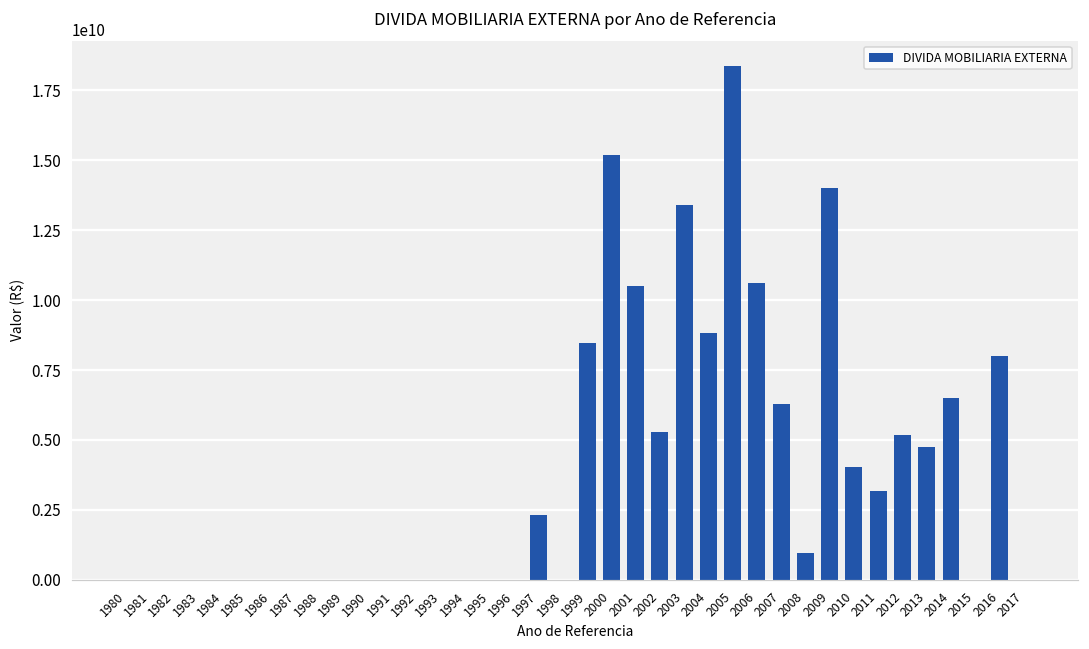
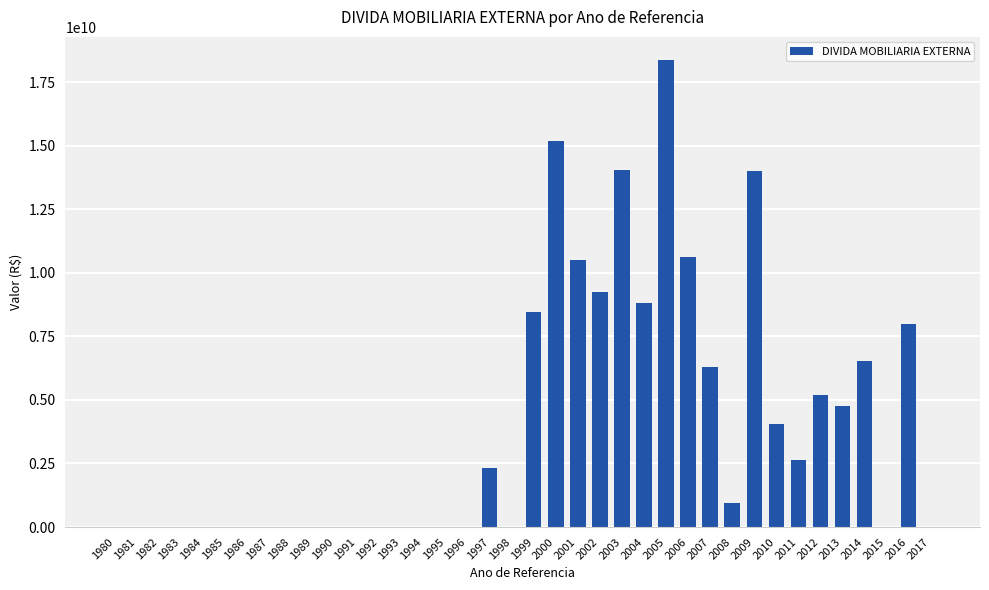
  {
    "1980": 0,
    "1981": 0,
    "1982": 0,
    "1983": 0,
    "1984": 0,
    "1985": 0,
    "1986": 0,
    "1987": 0,
    "1988": 0,
    "1989": 0,
    "1990": 0,
    "1991": 0,
    "1992": 0,
    "1993": 0,
    "1994": 0,
    "1995": 0,
    "1996": 0,
    "1997": 2300000000,
    "1998": 0,
    "1999": 8500000000,
    "2000": 15200000000,
    "2001": 10500000000,
-   "2002": 5300000000,
-   "2003": 13400000000,
+   "2002": 9200000000,
+   "2003": 14000000000,
    "2004": 8800000000,
    "2005": 18400000000,
    "2006": 10600000000,
    "2007": 6300000000,
    "2008": 900000000,
    "2009": 14000000000,
    "2010": 4000000000,
-   "2011": 3200000000,
+   "2011": 2700000000,
    "2012": 5200000000,
    "2013": 4800000000,
    "2014": 6500000000,
    "2015": 0,
    "2016": 8000000000,
    "2017": 0
  }
